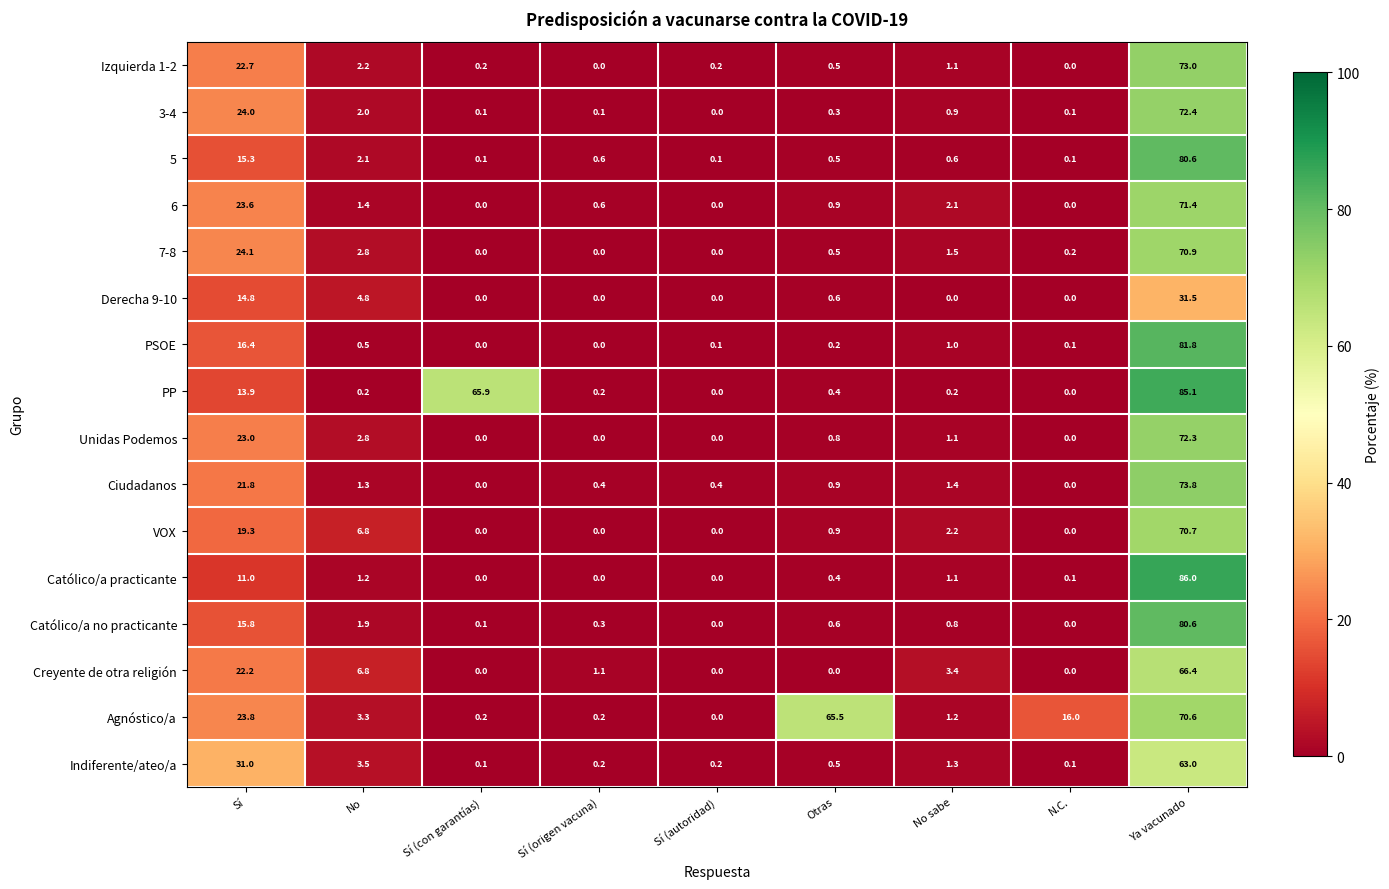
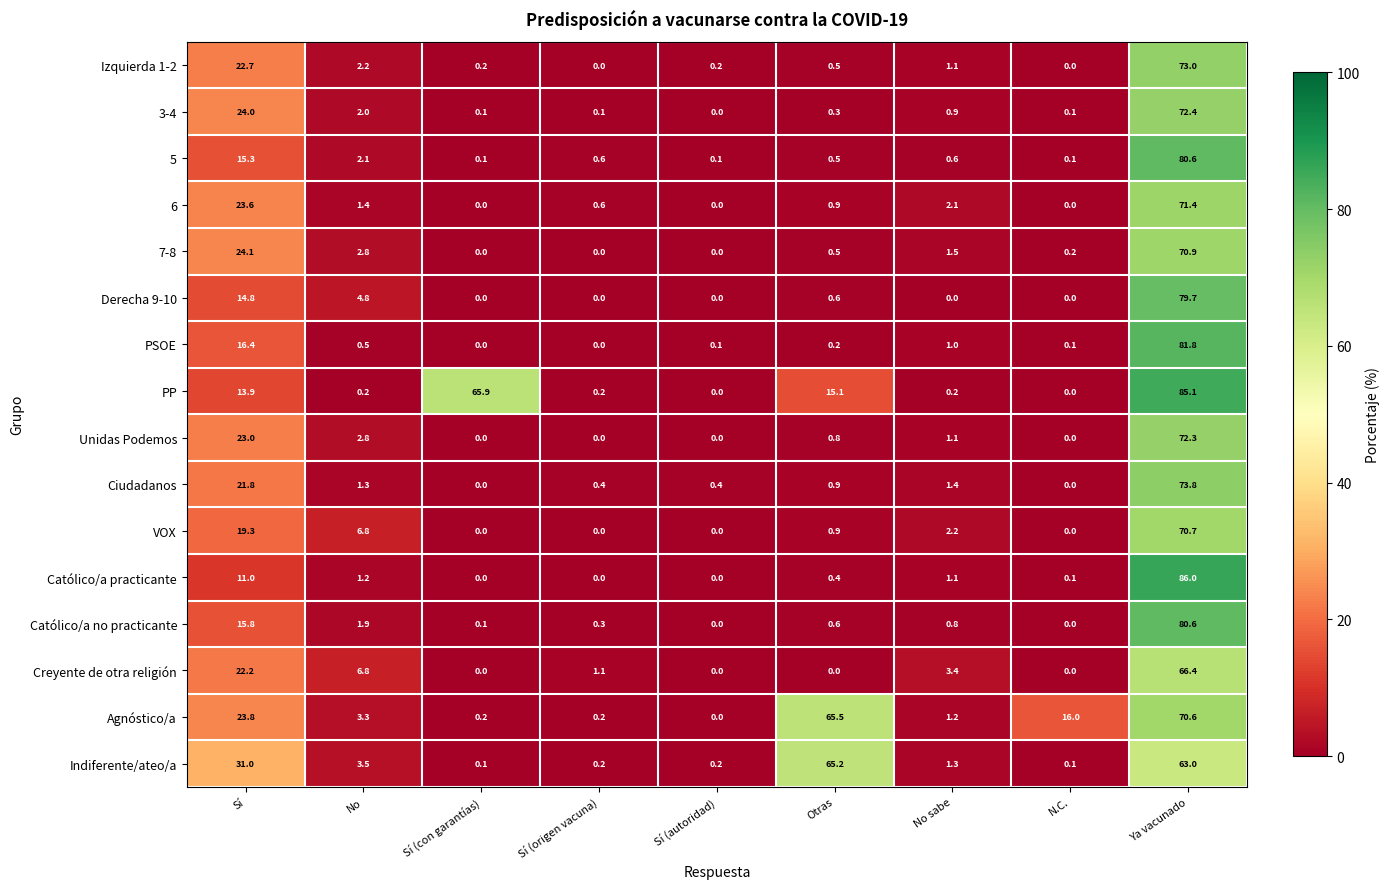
  {
    "Izquierda 1-2": {
      "Sí": 22.7,
      "No": 2.2,
      "Sí (con garantías)": 0.2,
      "Sí (origen vacuna)": 0.0,
      "Sí (autoridad)": 0.2,
      "Otras": 0.5,
      "No sabe": 1.1,
      "N.C.": 0.0,
      "Ya vacunado": 73.0
    },
    "3-4": {
      "Sí": 24.0,
      "No": 2.0,
      "Sí (con garantías)": 0.1,
      "Sí (origen vacuna)": 0.1,
      "Sí (autoridad)": 0.0,
      "Otras": 0.3,
      "No sabe": 0.9,
      "N.C.": 0.1,
      "Ya vacunado": 72.4
    },
    "5": {
      "Sí": 15.3,
      "No": 2.1,
      "Sí (con garantías)": 0.1,
      "Sí (origen vacuna)": 0.6,
      "Sí (autoridad)": 0.1,
      "Otras": 0.5,
      "No sabe": 0.6,
      "N.C.": 0.1,
      "Ya vacunado": 80.6
    },
    "6": {
      "Sí": 23.6,
      "No": 1.4,
      "Sí (con garantías)": 0.0,
      "Sí (origen vacuna)": 0.6,
      "Sí (autoridad)": 0.0,
      "Otras": 0.9,
      "No sabe": 2.1,
      "N.C.": 0.0,
      "Ya vacunado": 71.4
    },
    "7-8": {
      "Sí": 24.1,
      "No": 2.8,
      "Sí (con garantías)": 0.0,
      "Sí (origen vacuna)": 0.0,
      "Sí (autoridad)": 0.0,
      "Otras": 0.5,
      "No sabe": 1.5,
      "N.C.": 0.2,
      "Ya vacunado": 70.9
    },
    "Derecha 9-10": {
      "Sí": 14.8,
      "No": 4.8,
      "Sí (con garantías)": 0.0,
      "Sí (origen vacuna)": 0.0,
      "Sí (autoridad)": 0.0,
      "Otras": 0.6,
      "No sabe": 0.0,
      "N.C.": 0.0,
-     "Ya vacunado": 31.5
+     "Ya vacunado": 79.7
    },
    "PSOE": {
      "Sí": 16.4,
      "No": 0.5,
      "Sí (con garantías)": 0.0,
      "Sí (origen vacuna)": 0.0,
      "Sí (autoridad)": 0.1,
      "Otras": 0.2,
      "No sabe": 1.0,
      "N.C.": 0.1,
      "Ya vacunado": 81.8
    },
    "PP": {
      "Sí": 13.9,
      "No": 0.2,
      "Sí (con garantías)": 65.9,
      "Sí (origen vacuna)": 0.2,
      "Sí (autoridad)": 0.0,
-     "Otras": 0.4,
+     "Otras": 15.1,
      "No sabe": 0.2,
      "N.C.": 0.0,
      "Ya vacunado": 85.1
    },
    "Unidas Podemos": {
      "Sí": 23.0,
      "No": 2.8,
      "Sí (con garantías)": 0.0,
      "Sí (origen vacuna)": 0.0,
      "Sí (autoridad)": 0.0,
      "Otras": 0.8,
      "No sabe": 1.1,
      "N.C.": 0.0,
      "Ya vacunado": 72.3
    },
    "Ciudadanos": {
      "Sí": 21.8,
      "No": 1.3,
      "Sí (con garantías)": 0.0,
      "Sí (origen vacuna)": 0.4,
      "Sí (autoridad)": 0.4,
      "Otras": 0.9,
      "No sabe": 1.4,
      "N.C.": 0.0,
      "Ya vacunado": 73.8
    },
    "VOX": {
      "Sí": 19.3,
      "No": 6.8,
      "Sí (con garantías)": 0.0,
      "Sí (origen vacuna)": 0.0,
      "Sí (autoridad)": 0.0,
      "Otras": 0.9,
      "No sabe": 2.2,
      "N.C.": 0.0,
      "Ya vacunado": 70.7
    },
    "Católico/a practicante": {
      "Sí": 11.0,
      "No": 1.2,
      "Sí (con garantías)": 0.0,
      "Sí (origen vacuna)": 0.0,
      "Sí (autoridad)": 0.0,
      "Otras": 0.4,
      "No sabe": 1.1,
      "N.C.": 0.1,
      "Ya vacunado": 86.0
    },
    "Católico/a no practicante": {
      "Sí": 15.8,
      "No": 1.9,
      "Sí (con garantías)": 0.1,
      "Sí (origen vacuna)": 0.3,
      "Sí (autoridad)": 0.0,
      "Otras": 0.6,
      "No sabe": 0.8,
      "N.C.": 0.0,
      "Ya vacunado": 80.6
    },
    "Creyente de otra religión": {
      "Sí": 22.2,
      "No": 6.8,
      "Sí (con garantías)": 0.0,
      "Sí (origen vacuna)": 1.1,
      "Sí (autoridad)": 0.0,
      "Otras": 0.0,
      "No sabe": 3.4,
      "N.C.": 0.0,
      "Ya vacunado": 66.4
    },
    "Agnóstico/a": {
      "Sí": 23.8,
      "No": 3.3,
      "Sí (con garantías)": 0.2,
      "Sí (origen vacuna)": 0.2,
      "Sí (autoridad)": 0.0,
      "Otras": 65.5,
      "No sabe": 1.2,
      "N.C.": 16.0,
      "Ya vacunado": 70.6
    },
    "Indiferente/ateo/a": {
      "Sí": 31.0,
      "No": 3.5,
      "Sí (con garantías)": 0.1,
      "Sí (origen vacuna)": 0.2,
      "Sí (autoridad)": 0.2,
-     "Otras": 0.5,
+     "Otras": 65.2,
      "No sabe": 1.3,
      "N.C.": 0.1,
      "Ya vacunado": 63.0
    }
  }
